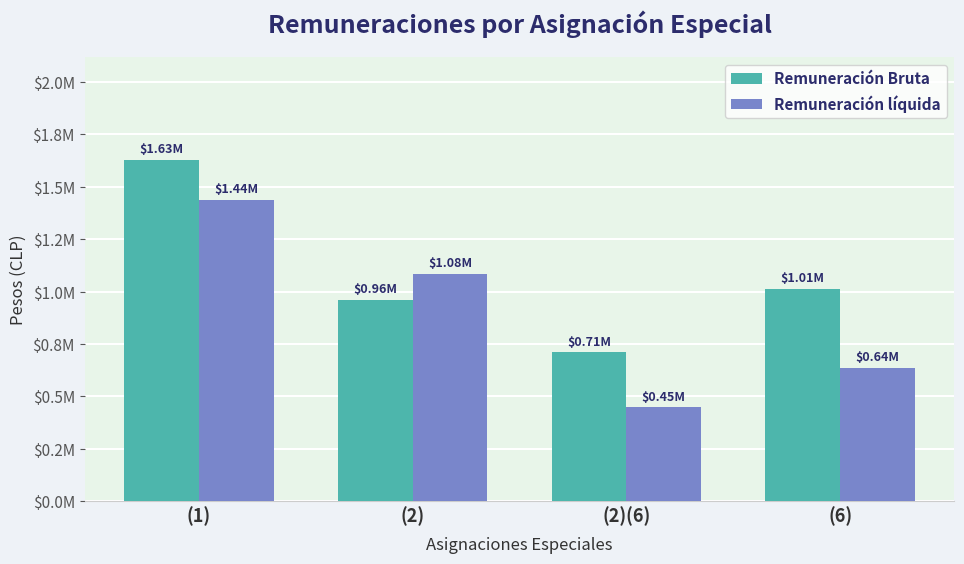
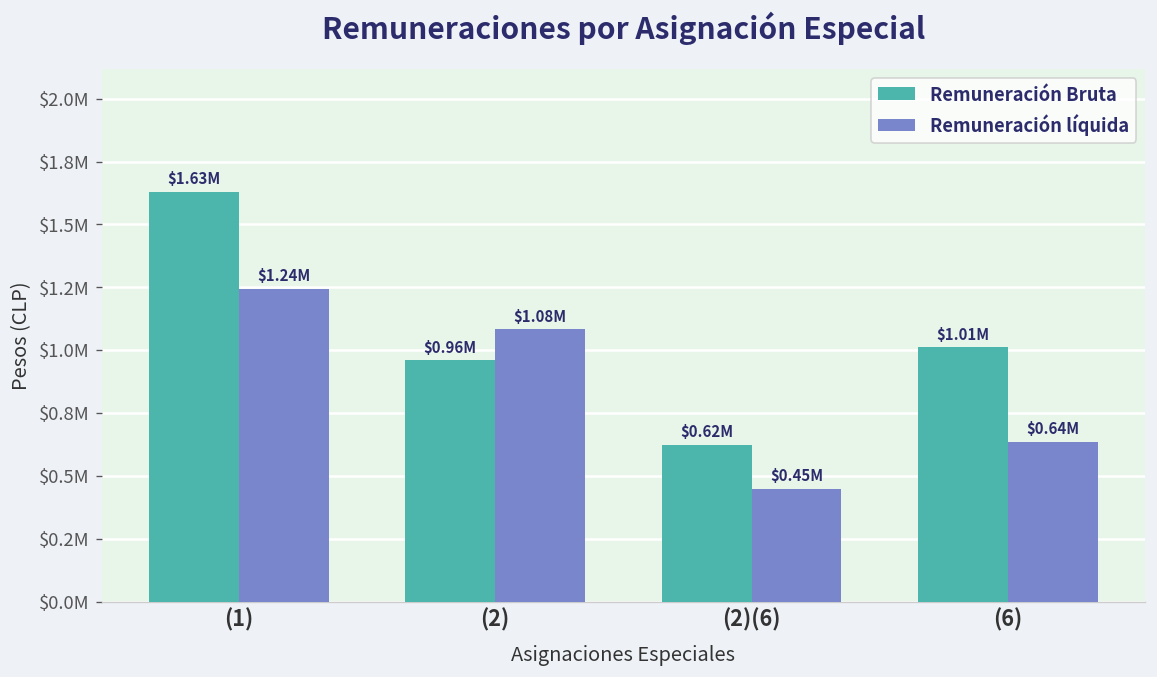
  {
    "Remuneración Bruta": {
      "(1)": "$1.63M",
      "(2)": "$0.96M",
-     "(2)(6)": "$0.71M",
+     "(2)(6)": "$0.62M",
      "(6)": "$1.01M"
    },
    "Remuneración líquida": {
-     "(1)": "$1.44M",
+     "(1)": "$1.24M",
      "(2)": "$1.08M",
      "(2)(6)": "$0.45M",
      "(6)": "$0.64M"
    }
  }
